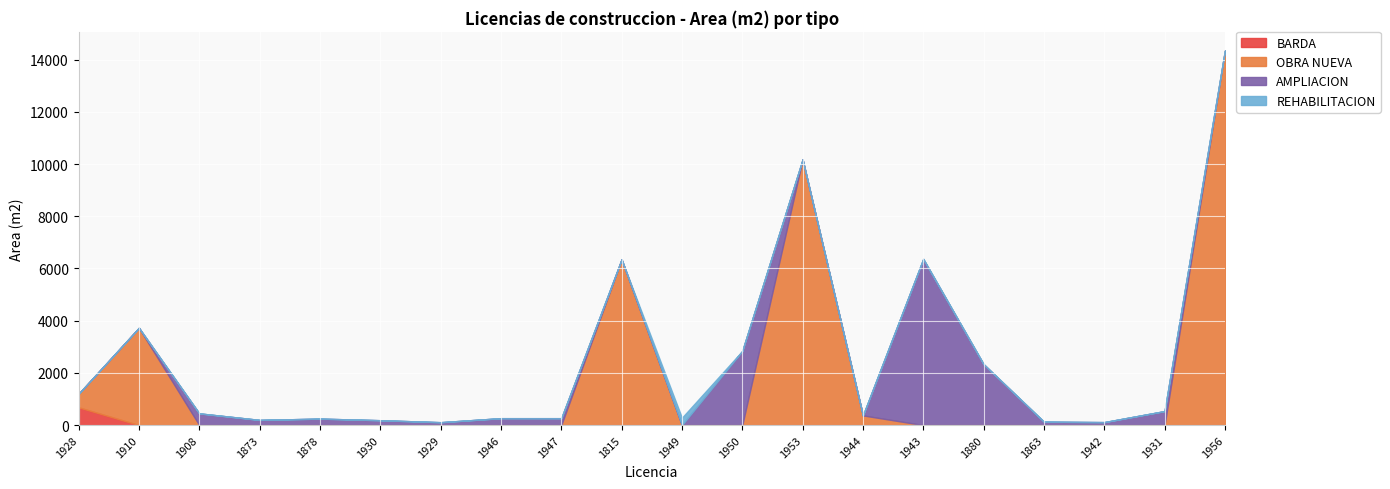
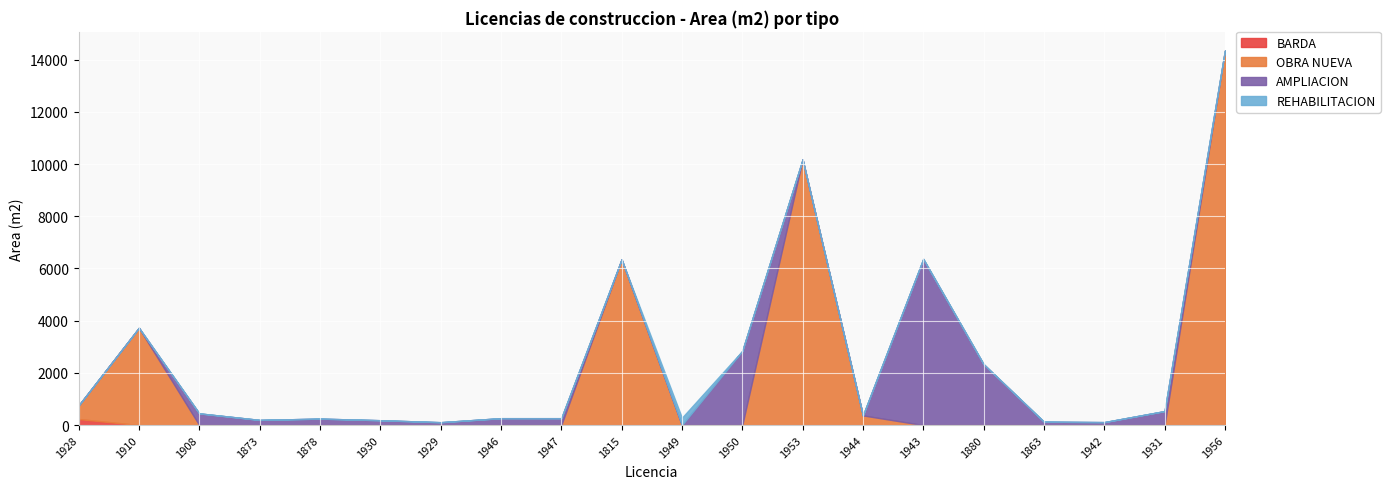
  {
    "BARDA": {
-     "1928": 700,
+     "1928": 200,
      "1910": 0,
      "1815": 0,
      "1953": 0,
      "1944": 0,
      "1956": 0
    },
    "REHABILITACION": {
      "1949": 300
    }
  }
